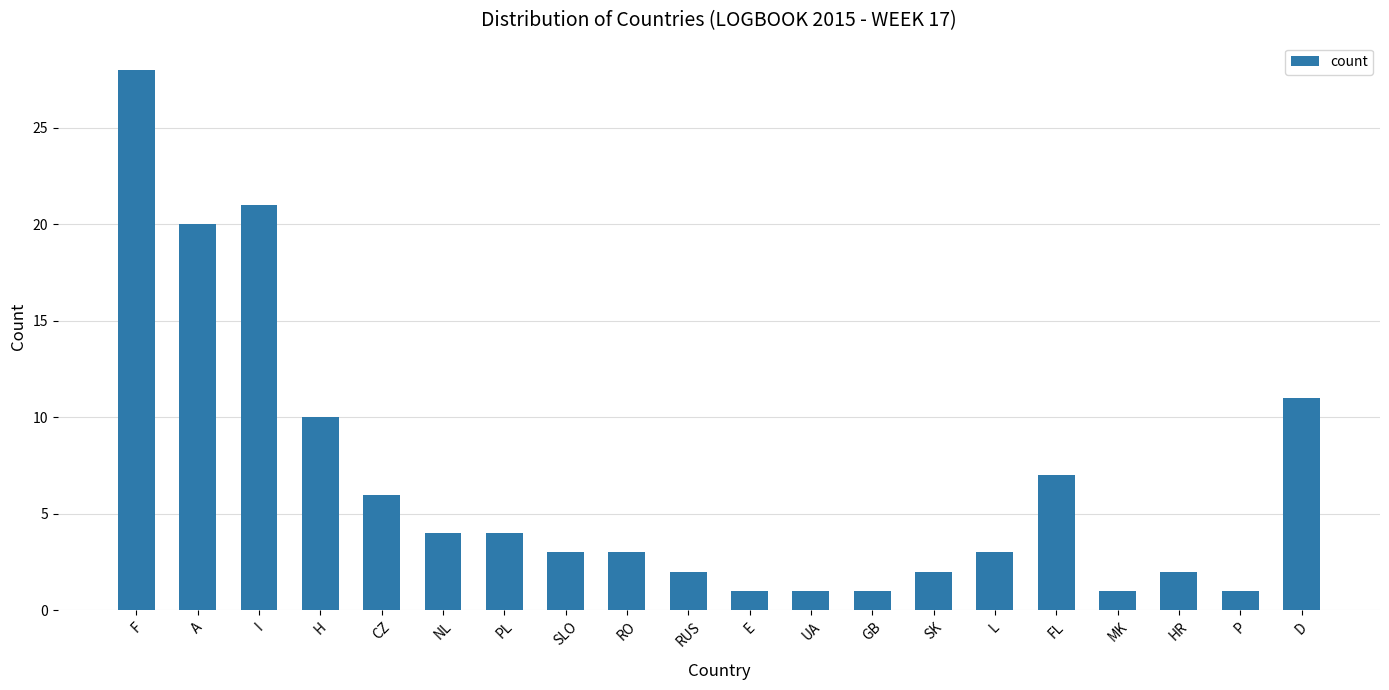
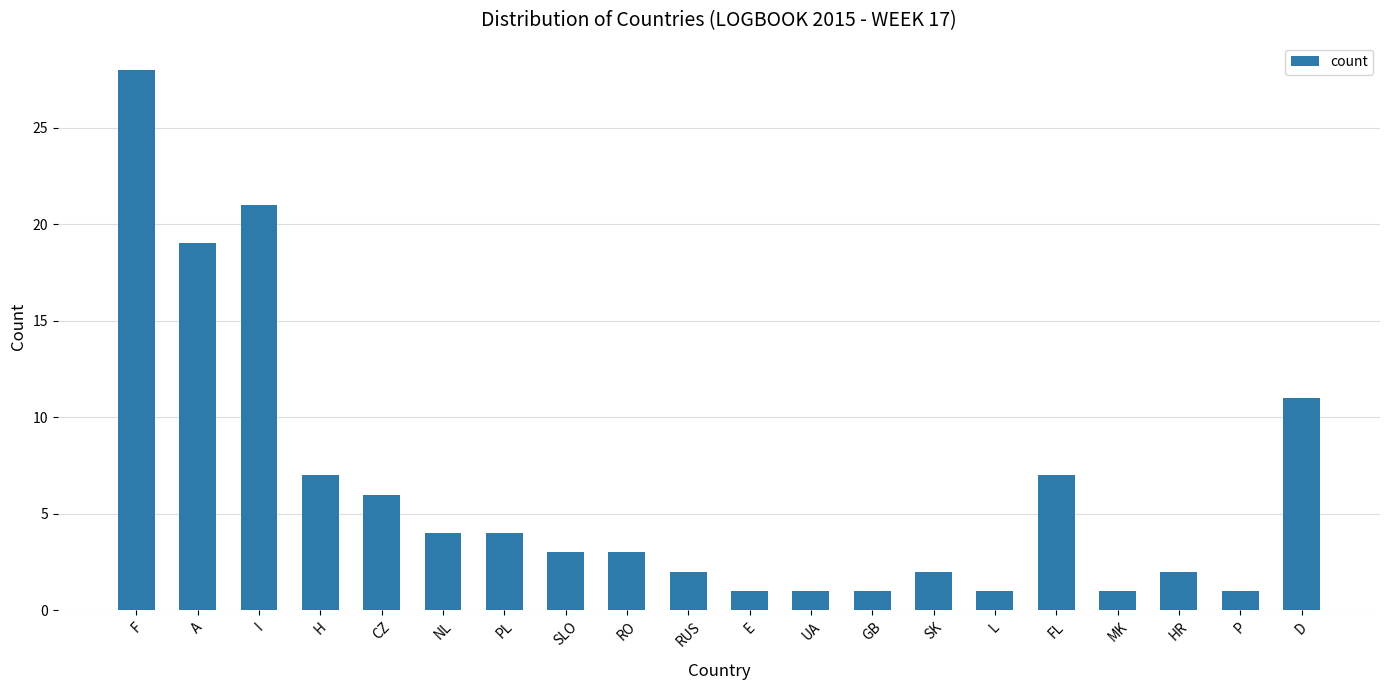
  {
    "F": 28,
-   "A": 20,
+   "A": 19,
    "I": 21,
-   "H": 10,
+   "H": 7,
    "CZ": 6,
    "NL": 4,
    "PL": 4,
    "SLO": 3,
    "RO": 3,
    "RUS": 2,
    "E": 1,
    "UA": 1,
    "GB": 1,
    "SK": 2,
-   "L": 3,
+   "L": 1,
    "FL": 7,
    "MK": 1,
    "HR": 2,
    "P": 1,
    "D": 11
  }
